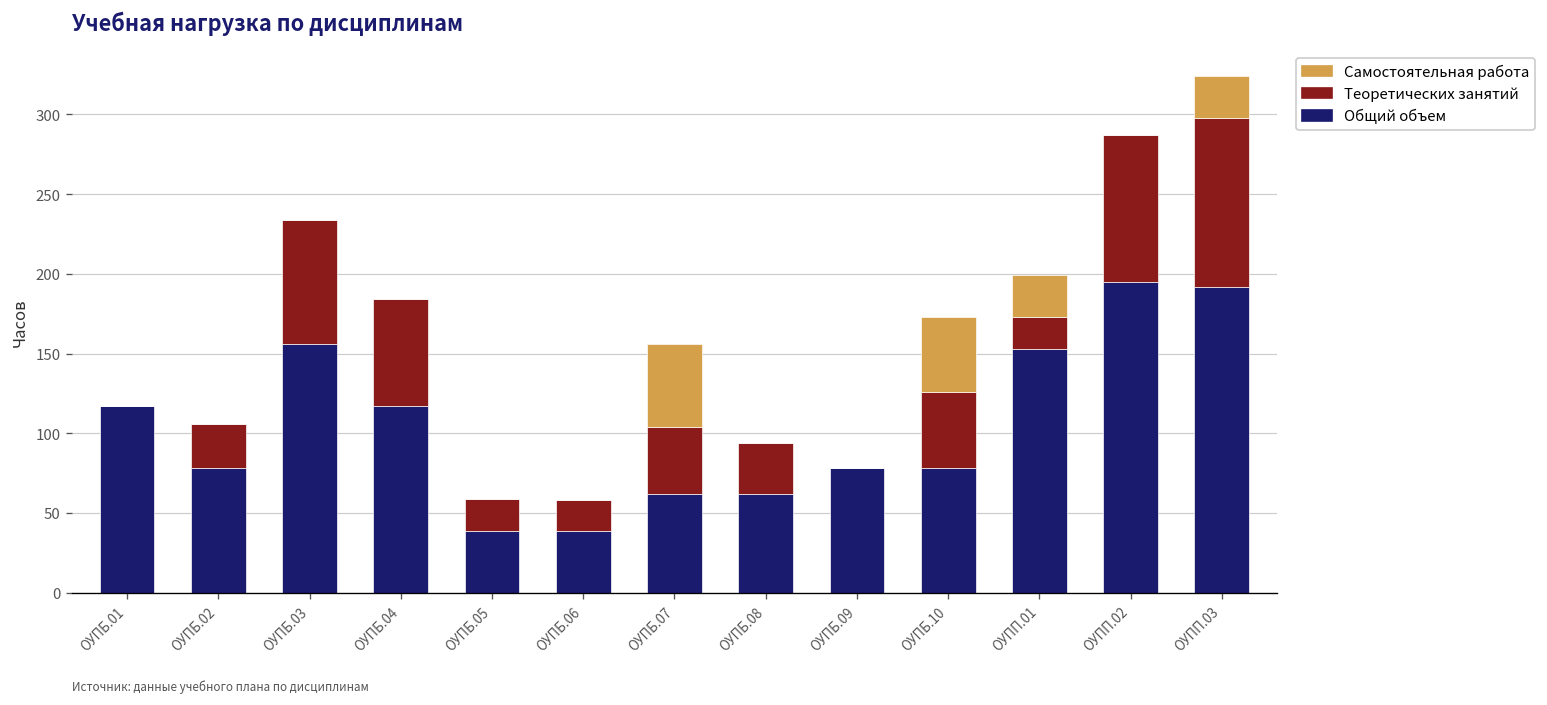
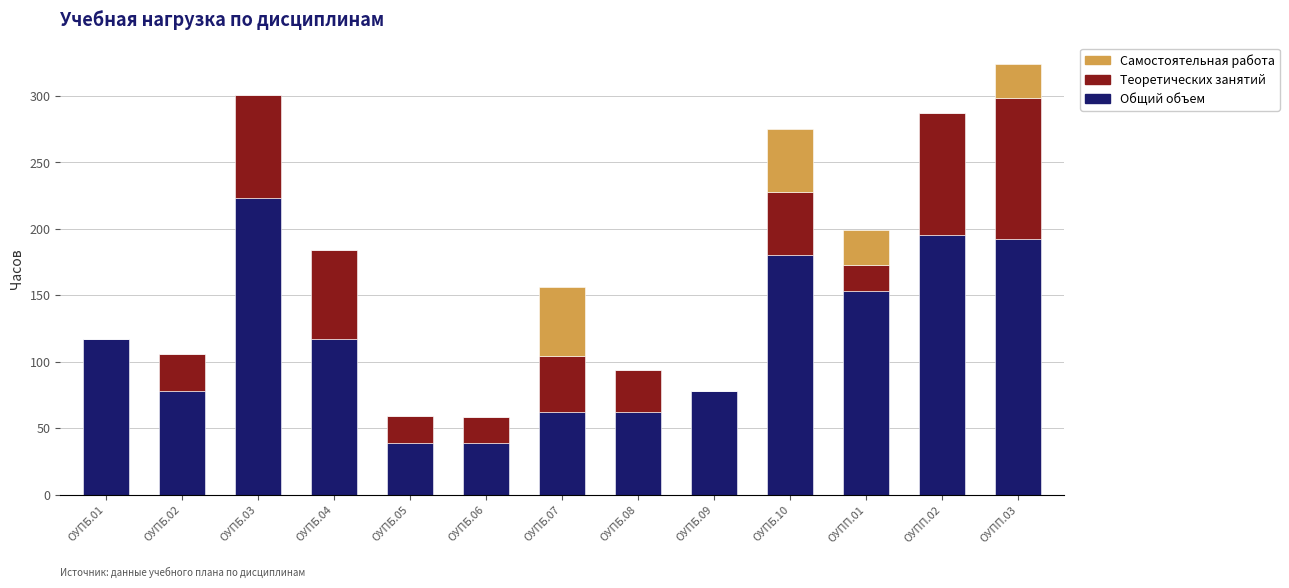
  {
    "Общий объем": {
      "ОУПБ.01": 117,
      "ОУПБ.02": 78,
-     "ОУПБ.03": 156,
+     "ОУПБ.03": 223,
      "ОУПБ.04": 117,
      "ОУПБ.05": 39,
      "ОУПБ.06": 39,
      "ОУПБ.07": 62,
      "ОУПБ.08": 62,
      "ОУПБ.09": 78,
-     "ОУПБ.10": 78,
+     "ОУПБ.10": 180,
      "ОУПП.01": 153,
      "ОУПП.02": 195,
      "ОУПП.03": 192
    },
    "Теоретических занятий": {
      "ОУПБ.01": 0,
      "ОУПБ.02": 28,
      "ОУПБ.03": 78,
      "ОУПБ.04": 67,
      "ОУПБ.05": 20,
      "ОУПБ.06": 19,
      "ОУПБ.07": 42,
      "ОУПБ.08": 32,
      "ОУПБ.09": 0,
      "ОУПБ.10": 48,
      "ОУПП.01": 20,
      "ОУПП.02": 92,
      "ОУПП.03": 106
    },
    "Самостоятельная работа": {
      "ОУПБ.01": 0,
      "ОУПБ.02": 0,
      "ОУПБ.03": 0,
      "ОУПБ.04": 0,
      "ОУПБ.05": 0,
      "ОУПБ.06": 0,
      "ОУПБ.07": 52,
      "ОУПБ.08": 0,
      "ОУПБ.09": 0,
      "ОУПБ.10": 47,
      "ОУПП.01": 26,
      "ОУПП.02": 0,
      "ОУПП.03": 26
    }
  }
